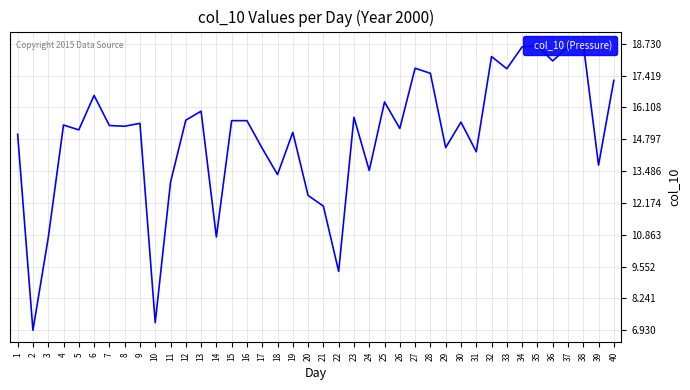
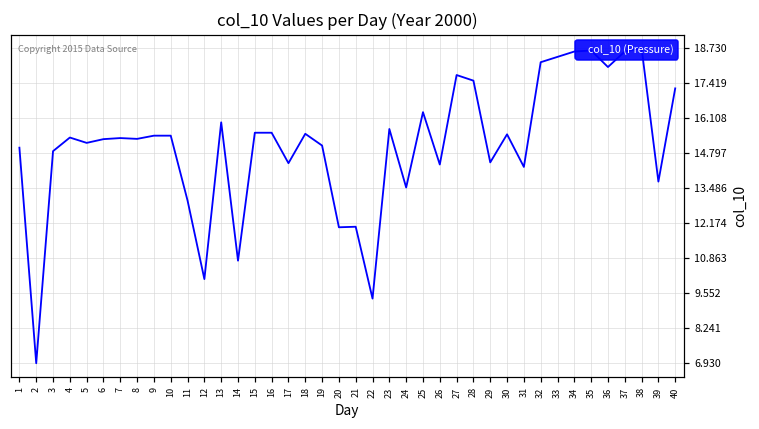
  {
    "1": 15.0,
    "2": 6.9,
-   "3": 10.7,
+   "3": 14.9,
    "4": 15.4,
    "5": 15.2,
-   "6": 16.6,
+   "6": 15.3,
    "7": 15.4,
    "8": 15.3,
    "9": 15.5,
-   "10": 7.2,
+   "10": 15.5,
    "11": 13.0,
-   "12": 15.6,
+   "12": 10.1,
    "13": 16.0,
    "14": 10.8,
    "15": 15.6,
    "16": 15.6,
    "17": 14.4,
-   "18": 13.3,
+   "18": 15.5,
    "19": 15.1,
-   "20": 12.5,
+   "20": 12.0,
    "21": 12.0,
    "22": 9.4,
    "23": 15.7,
    "24": 13.5,
    "25": 16.3,
-   "26": 15.2,
+   "26": 14.4,
    "27": 17.7,
    "28": 17.5,
    "29": 14.5,
    "30": 15.5,
    "31": 14.3,
    "32": 18.2,
-   "33": 17.7,
+   "33": 18.4,
    "34": 18.6,
    "36": 18.0,
    "39": 13.7,
    "40": 17.2
  }
